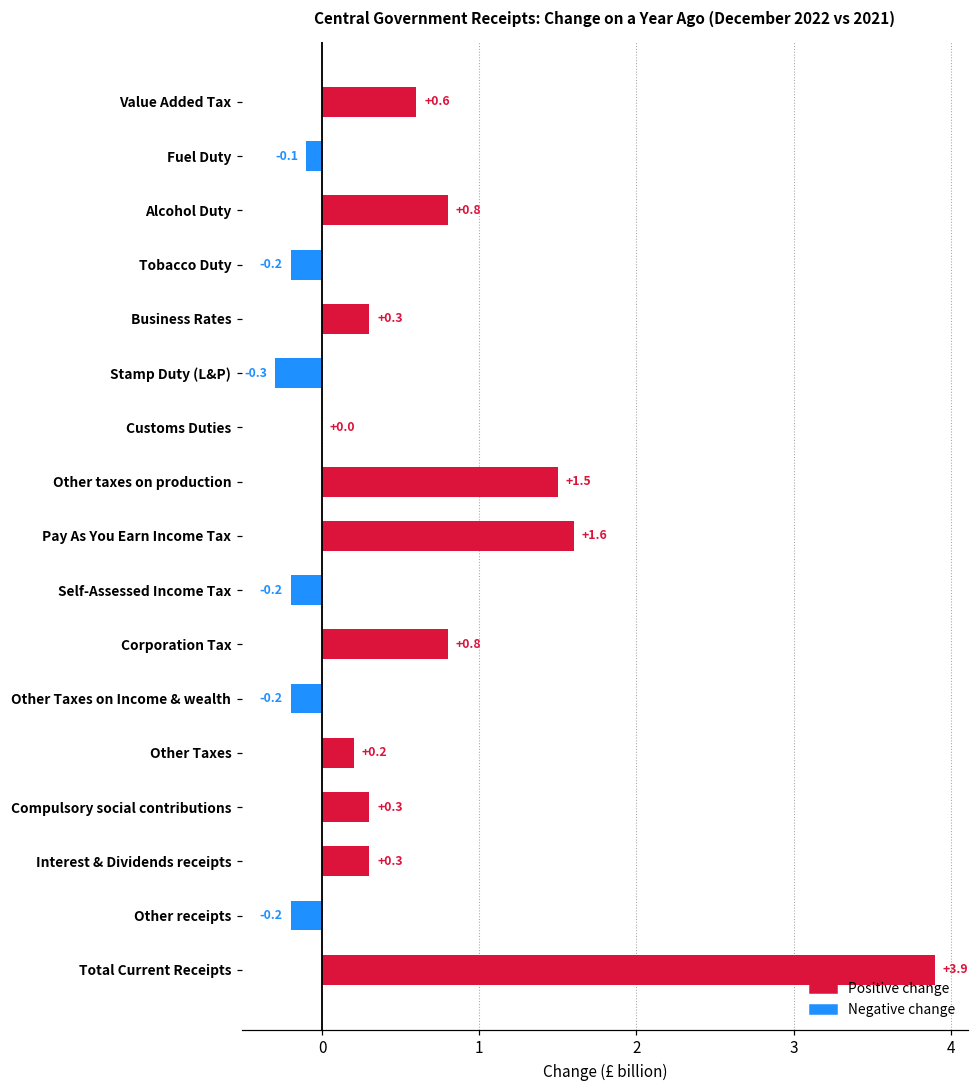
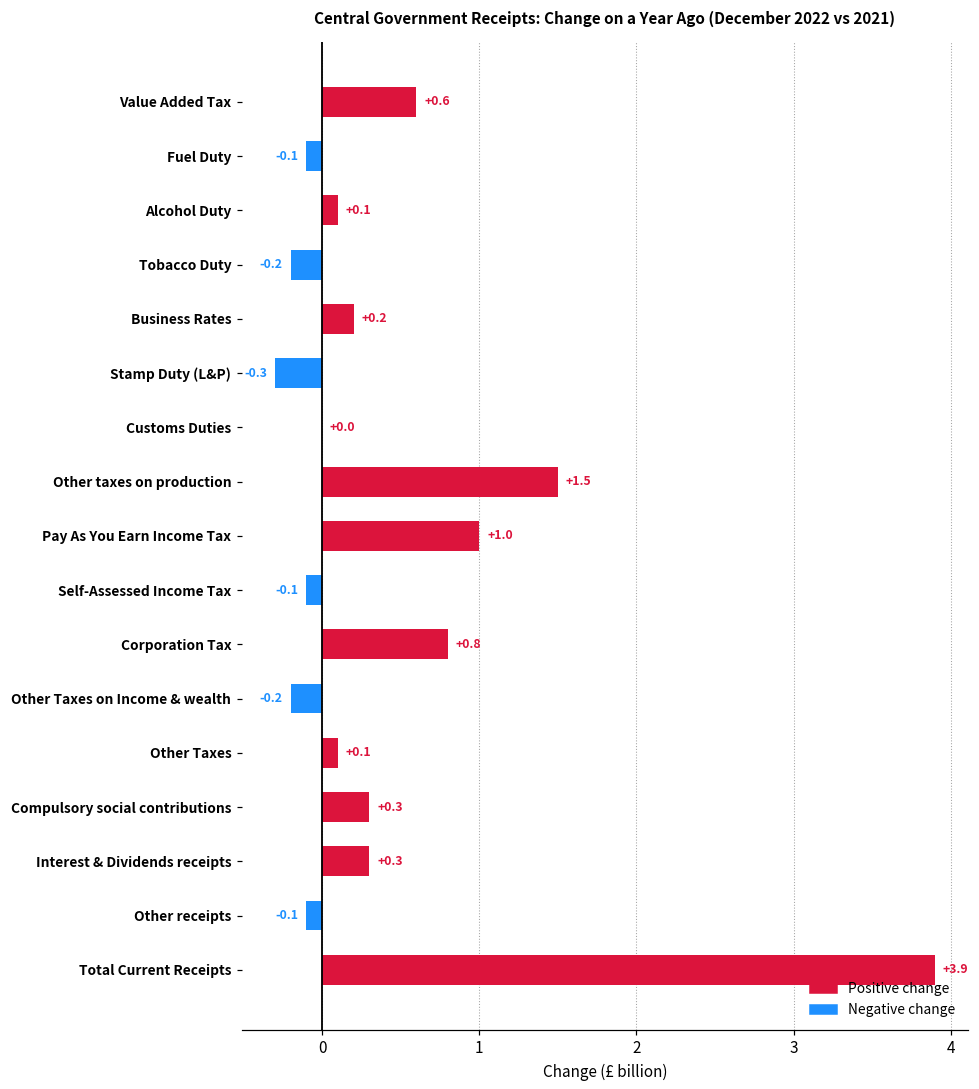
  {
    "Value Added Tax": "+0.6",
    "Fuel Duty": "-0.1",
-   "Alcohol Duty": "+0.8",
+   "Alcohol Duty": "+0.1",
    "Tobacco Duty": "-0.2",
-   "Business Rates": "+0.3",
+   "Business Rates": "+0.2",
    "Stamp Duty (L&P)": "-0.3",
    "Customs Duties": "+0.0",
    "Other taxes on production": "+1.5",
-   "Pay As You Earn Income Tax": "+1.6",
-   "Self-Assessed Income Tax": "-0.2",
+   "Pay As You Earn Income Tax": "+1.0",
+   "Self-Assessed Income Tax": "-0.1",
    "Corporation Tax": "+0.8",
    "Other Taxes on Income & wealth": "-0.2",
-   "Other Taxes": "+0.2",
+   "Other Taxes": "+0.1",
    "Compulsory social contributions": "+0.3",
    "Interest & Dividends receipts": "+0.3",
-   "Other receipts": "-0.2",
+   "Other receipts": "-0.1",
    "Total Current Receipts": "+3.9"
  }
